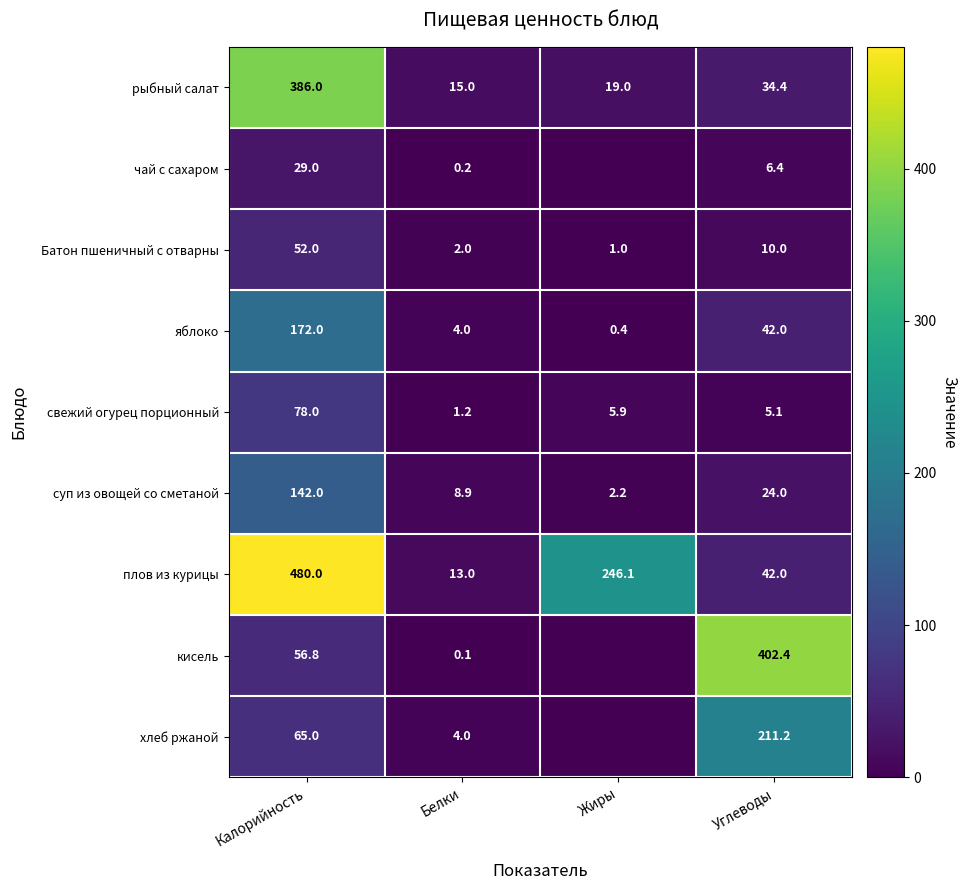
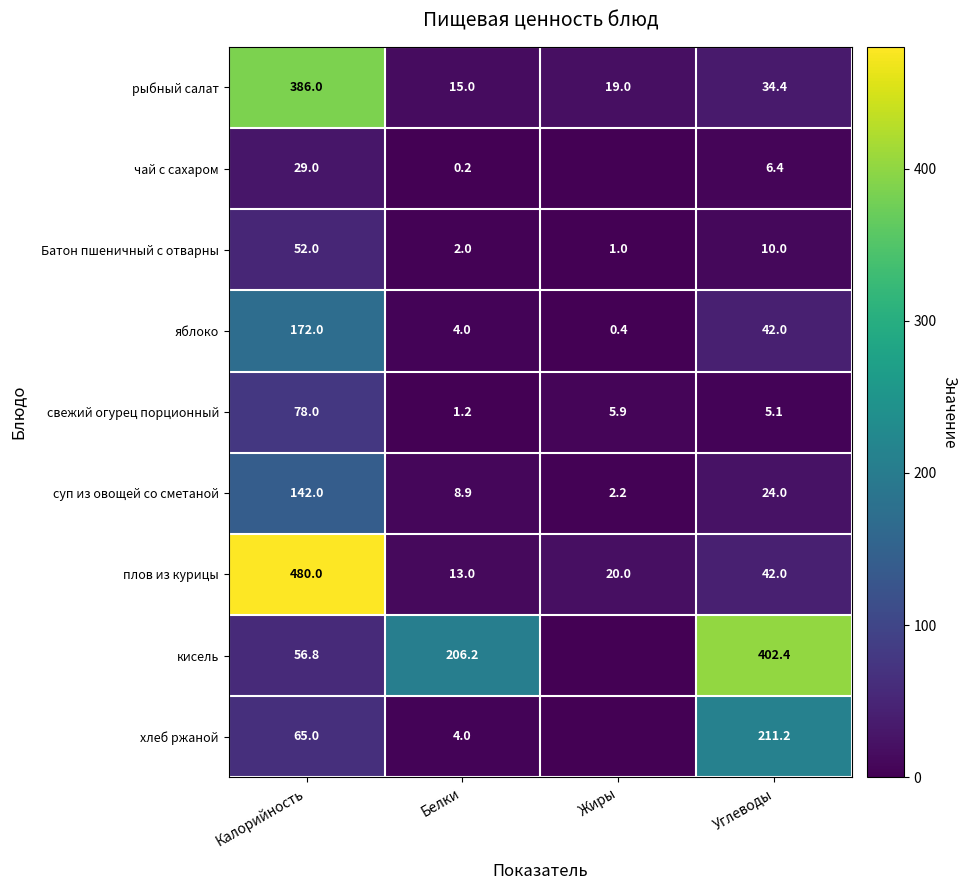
  {
    "рыбный салат": {
      "Калорийность": 386.0,
      "Белки": 15.0,
      "Жиры": 19.0,
      "Углеводы": 34.4
    },
    "чай с сахаром": {
      "Калорийность": 29.0,
      "Белки": 0.2,
      "Углеводы": 6.4
    },
    "Батон пшеничный с отварны": {
      "Калорийность": 52.0,
      "Белки": 2.0,
      "Жиры": 1.0,
      "Углеводы": 10.0
    },
    "яблоко": {
      "Калорийность": 172.0,
      "Белки": 4.0,
      "Жиры": 0.4,
      "Углеводы": 42.0
    },
    "свежий огурец порционный": {
      "Калорийность": 78.0,
      "Белки": 1.2,
      "Жиры": 5.9,
      "Углеводы": 5.1
    },
    "суп из овощей со сметаной": {
      "Калорийность": 142.0,
      "Белки": 8.9,
      "Жиры": 2.2,
      "Углеводы": 24.0
    },
    "плов из курицы": {
      "Калорийность": 480.0,
      "Белки": 13.0,
-     "Жиры": 246.1,
+     "Жиры": 20.0,
      "Углеводы": 42.0
    },
    "кисель": {
      "Калорийность": 56.8,
-     "Белки": 0.1,
+     "Белки": 206.2,
      "Углеводы": 402.4
    },
    "хлеб ржаной": {
      "Калорийность": 65.0,
      "Белки": 4.0,
      "Углеводы": 211.2
    }
  }
